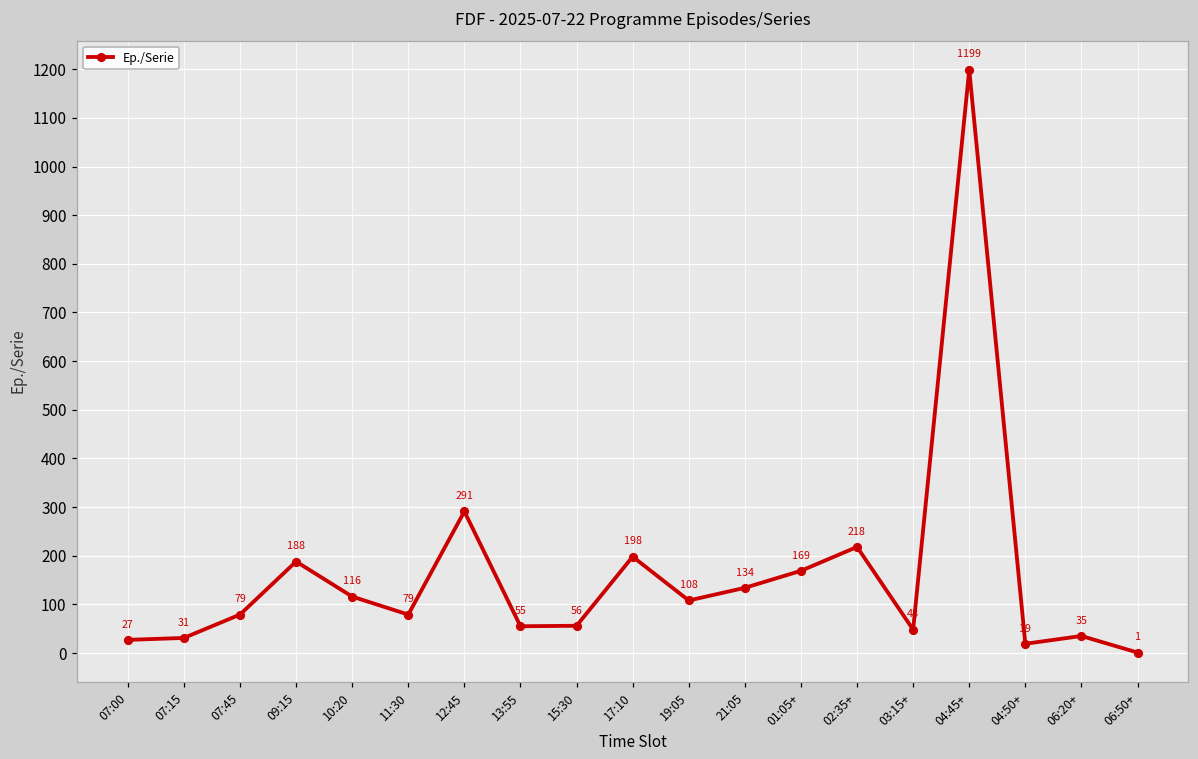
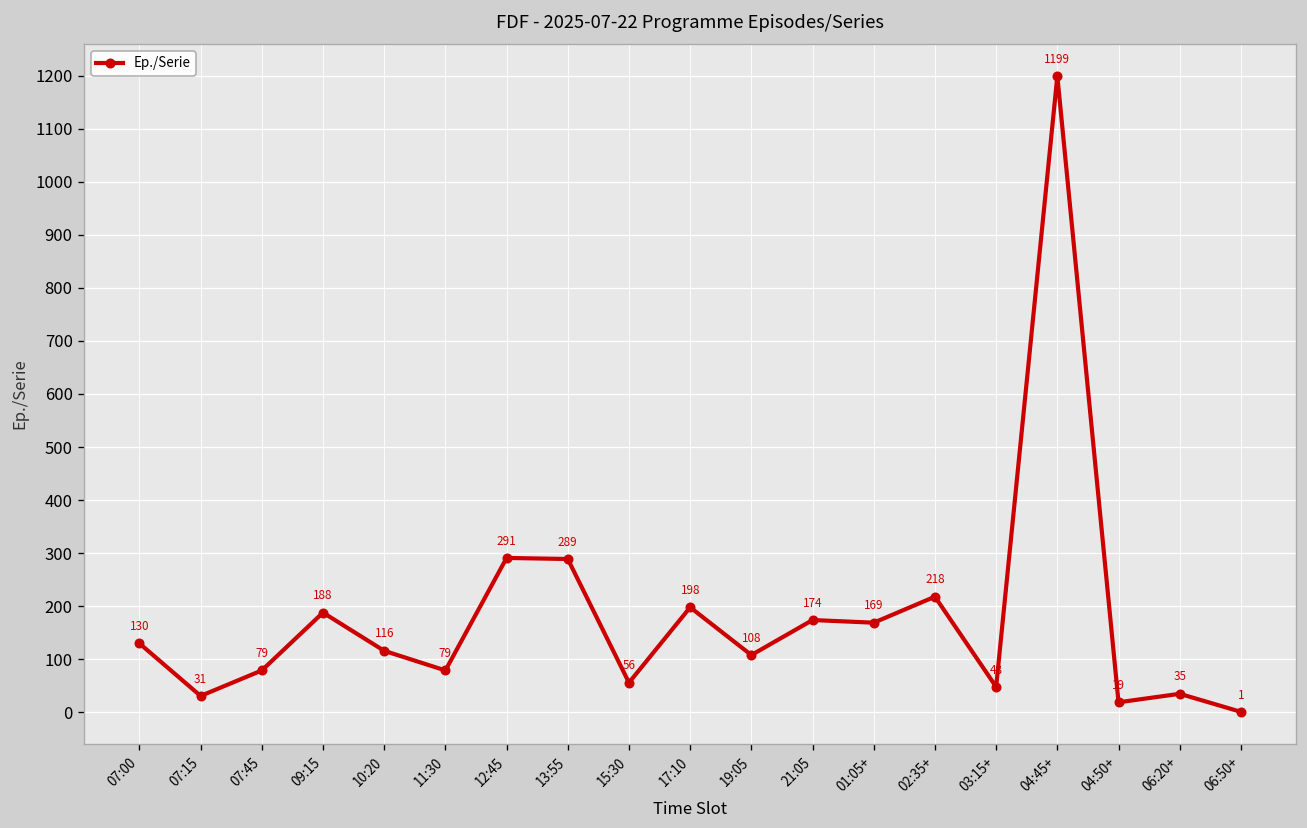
  {
-   "07:00": 27,
+   "07:00": 130,
    "07:15": 31,
    "07:45": 79,
    "09:15": 188,
    "10:20": 116,
    "11:30": 79,
    "12:45": 291,
-   "13:55": 55,
+   "13:55": 289,
    "15:30": 56,
    "17:10": 198,
    "19:05": 108,
-   "21:05": 134,
+   "21:05": 174,
    "01:05+": 169,
    "02:35+": 218,
    "03:15+": 48,
    "04:45+": 1199,
    "04:50+": 19,
    "06:20+": 35,
    "06:50+": 1
  }
